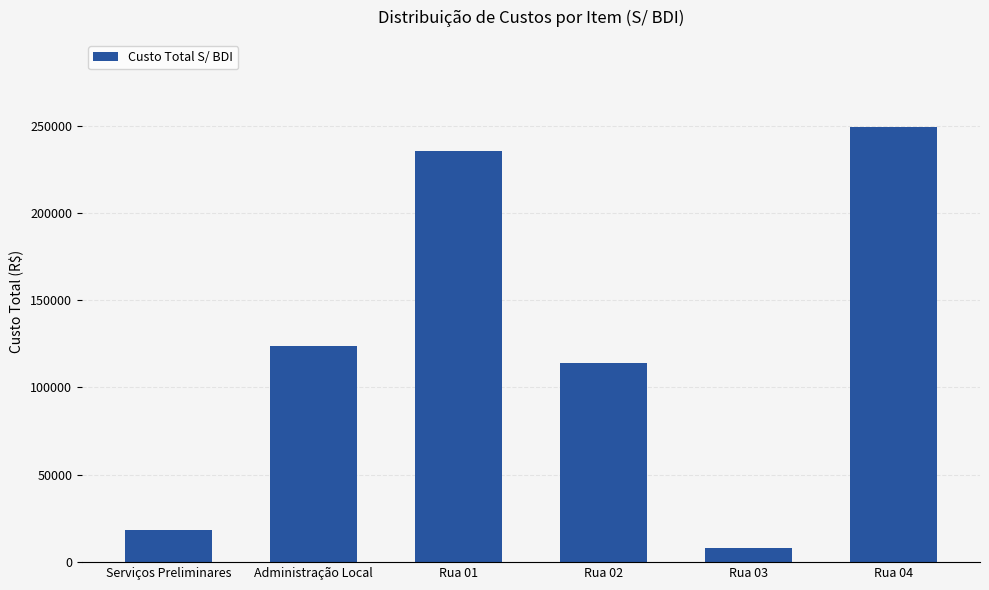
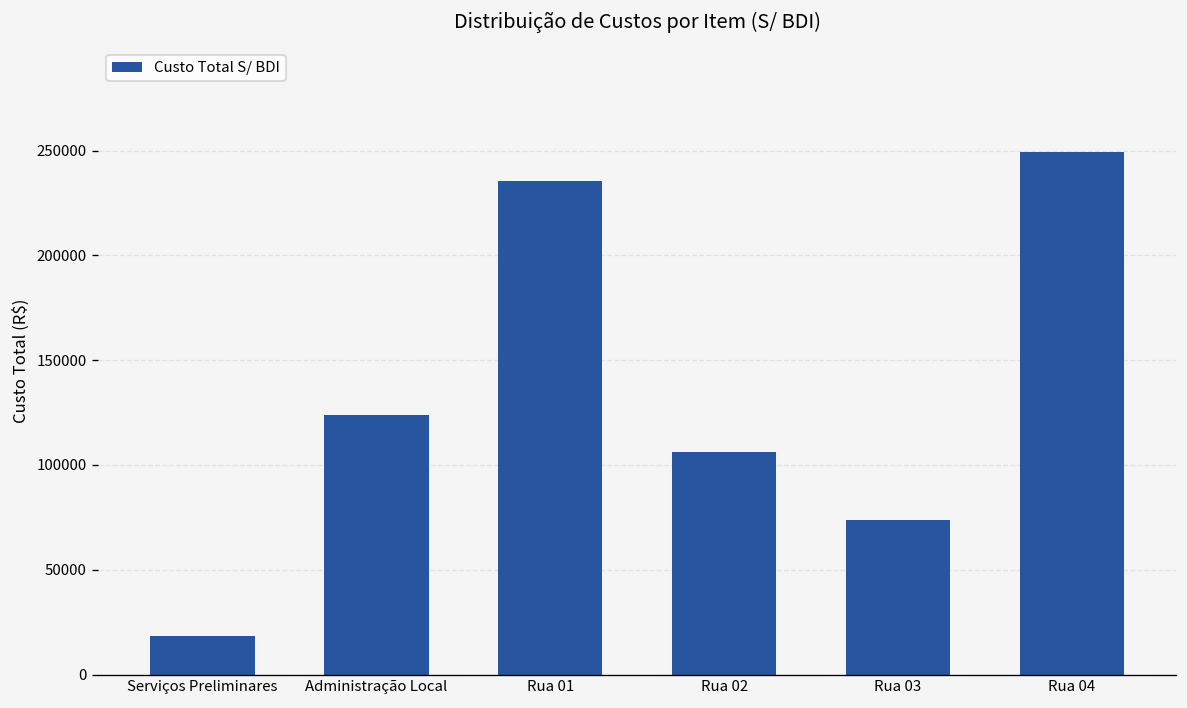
  {
    "Serviços Preliminares": 18000,
    "Administração Local": 124000,
    "Rua 01": 236000,
-   "Rua 02": 114000,
-   "Rua 03": 8000,
+   "Rua 02": 106000,
+   "Rua 03": 74000,
    "Rua 04": 249000
  }
